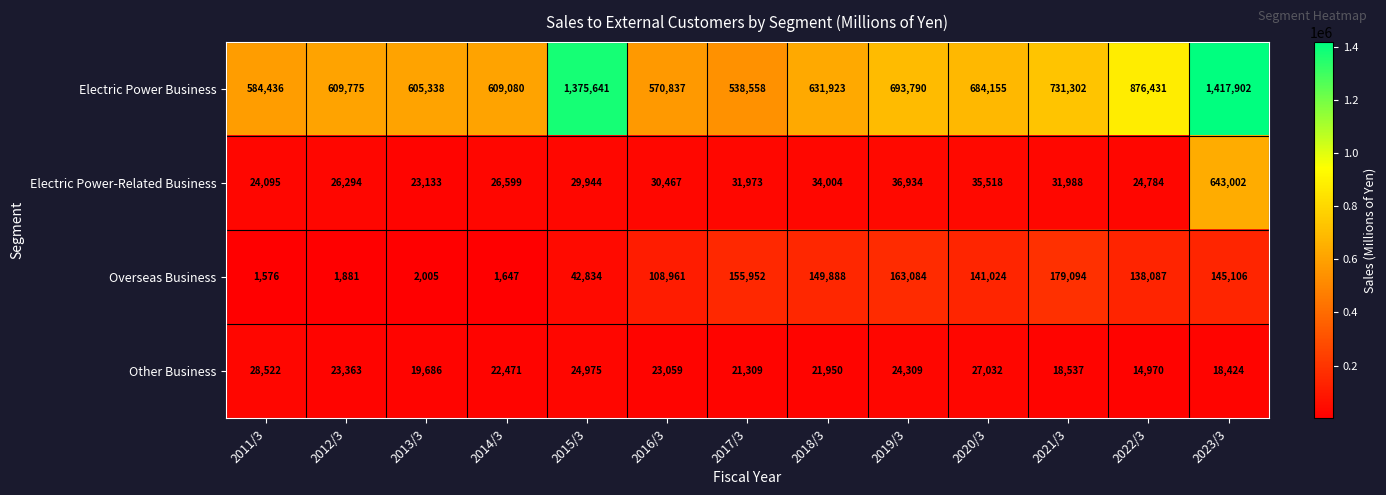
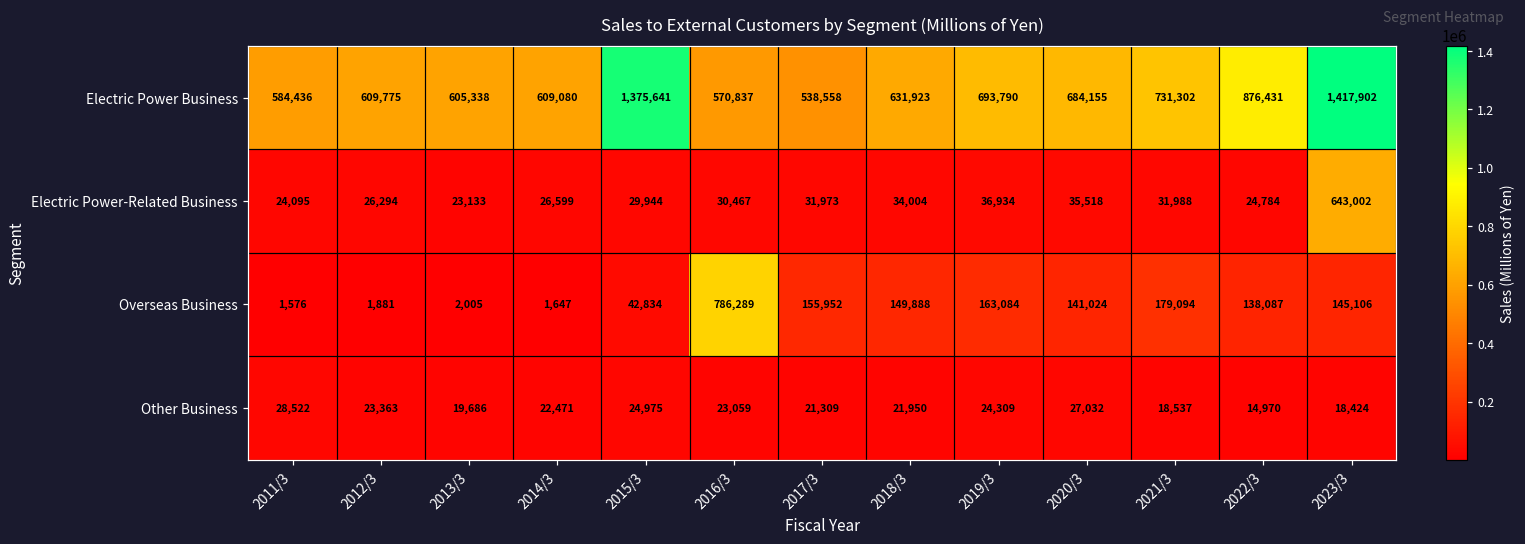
  {
    "Electric Power Business": {
      "2011/3": "584,436",
      "2012/3": "609,775",
      "2013/3": "605,338",
      "2014/3": "609,080",
      "2015/3": "1,375,641",
      "2016/3": "570,837",
      "2017/3": "538,558",
      "2018/3": "631,923",
      "2019/3": "693,790",
      "2020/3": "684,155",
      "2021/3": "731,302",
      "2022/3": "876,431",
      "2023/3": "1,417,902"
    },
    "Electric Power-Related Business": {
      "2011/3": "24,095",
      "2012/3": "26,294",
      "2013/3": "23,133",
      "2014/3": "26,599",
      "2015/3": "29,944",
      "2016/3": "30,467",
      "2017/3": "31,973",
      "2018/3": "34,004",
      "2019/3": "36,934",
      "2020/3": "35,518",
      "2021/3": "31,988",
      "2022/3": "24,784",
      "2023/3": "643,002"
    },
    "Overseas Business": {
      "2011/3": "1,576",
      "2012/3": "1,881",
      "2013/3": "2,005",
      "2014/3": "1,647",
      "2015/3": "42,834",
-     "2016/3": "108,961",
+     "2016/3": "786,289",
      "2017/3": "155,952",
      "2018/3": "149,888",
      "2019/3": "163,084",
      "2020/3": "141,024",
      "2021/3": "179,094",
      "2022/3": "138,087",
      "2023/3": "145,106"
    },
    "Other Business": {
      "2011/3": "28,522",
      "2012/3": "23,363",
      "2013/3": "19,686",
      "2014/3": "22,471",
      "2015/3": "24,975",
      "2016/3": "23,059",
      "2017/3": "21,309",
      "2018/3": "21,950",
      "2019/3": "24,309",
      "2020/3": "27,032",
      "2021/3": "18,537",
      "2022/3": "14,970",
      "2023/3": "18,424"
    }
  }
